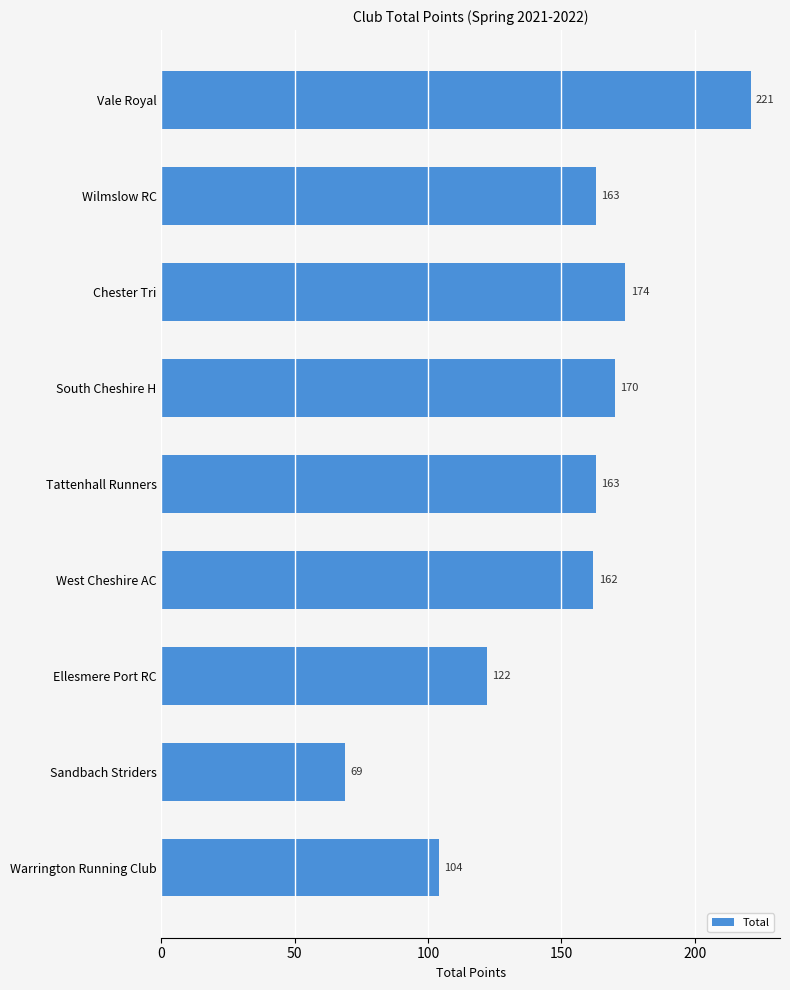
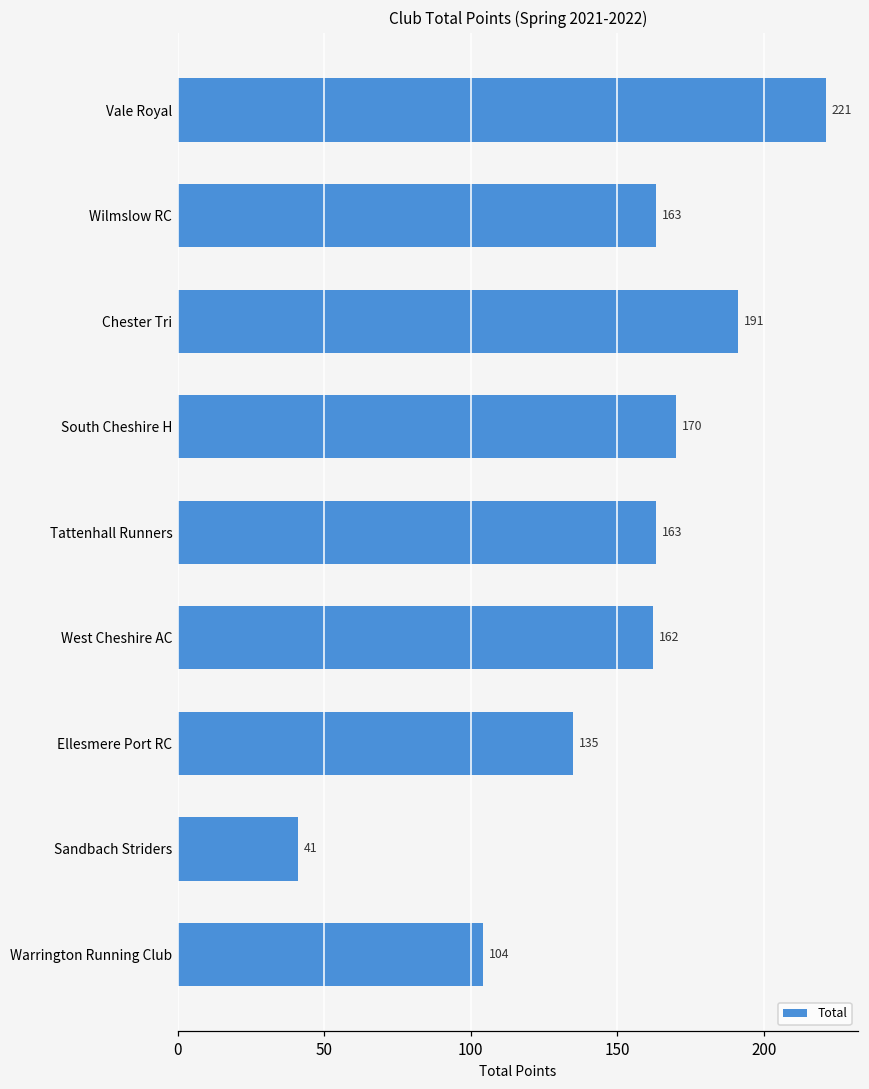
  {
    "Vale Royal": 221,
    "Wilmslow RC": 163,
-   "Chester Tri": 174,
+   "Chester Tri": 191,
    "South Cheshire H": 170,
    "Tattenhall Runners": 163,
    "West Cheshire AC": 162,
-   "Ellesmere Port RC": 122,
-   "Sandbach Striders": 69,
+   "Ellesmere Port RC": 135,
+   "Sandbach Striders": 41,
    "Warrington Running Club": 104
  }
